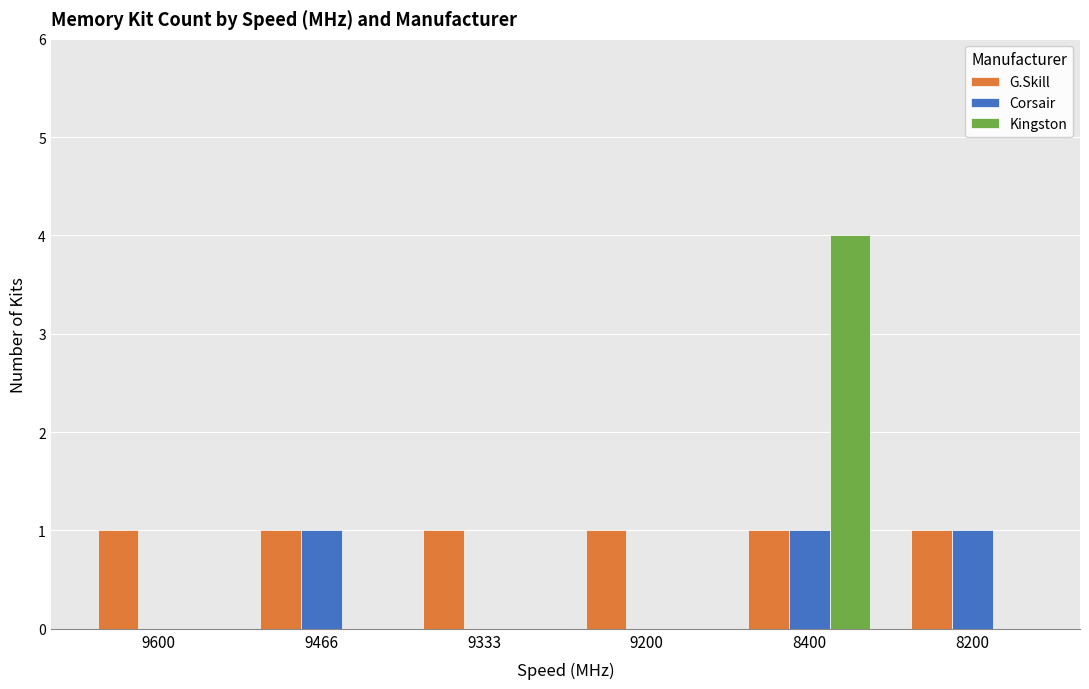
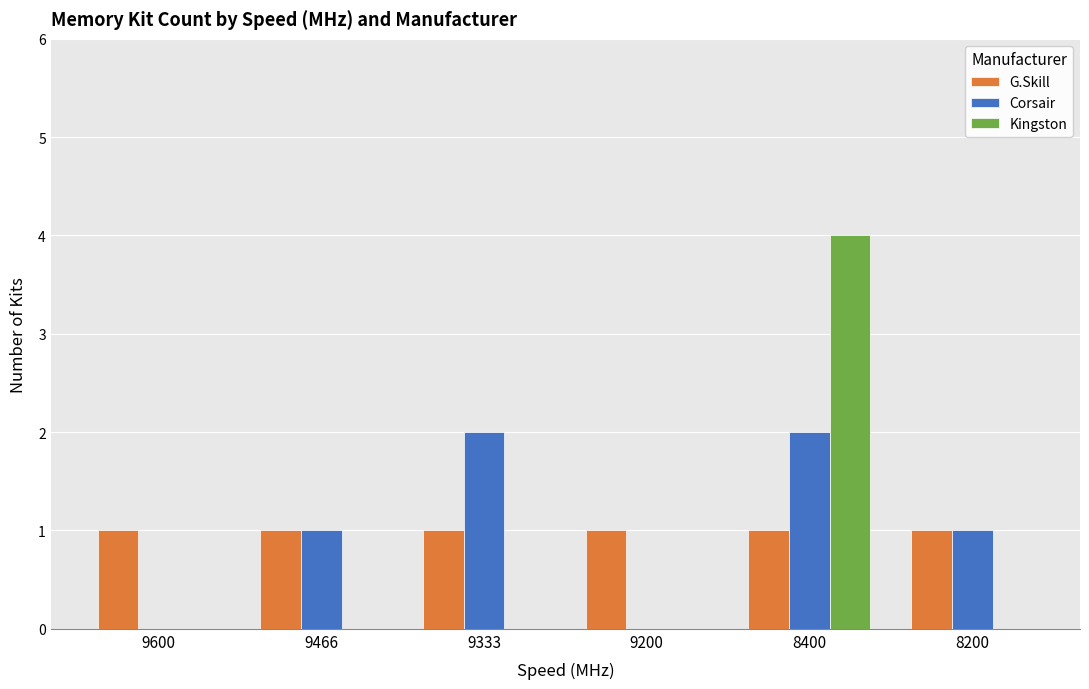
  {
    "G.Skill": {
      "9600": 1,
      "9466": 1,
      "9333": 1,
      "9200": 1,
      "8400": 1,
      "8200": 1
    },
    "Corsair": {
      "9600": 0,
      "9466": 1,
-     "9333": 0,
+     "9333": 2,
      "9200": 0,
-     "8400": 1,
+     "8400": 2,
      "8200": 1
    },
    "Kingston": {
      "9600": 0,
      "9466": 0,
      "9333": 0,
      "9200": 0,
      "8400": 4,
      "8200": 0
    }
  }
